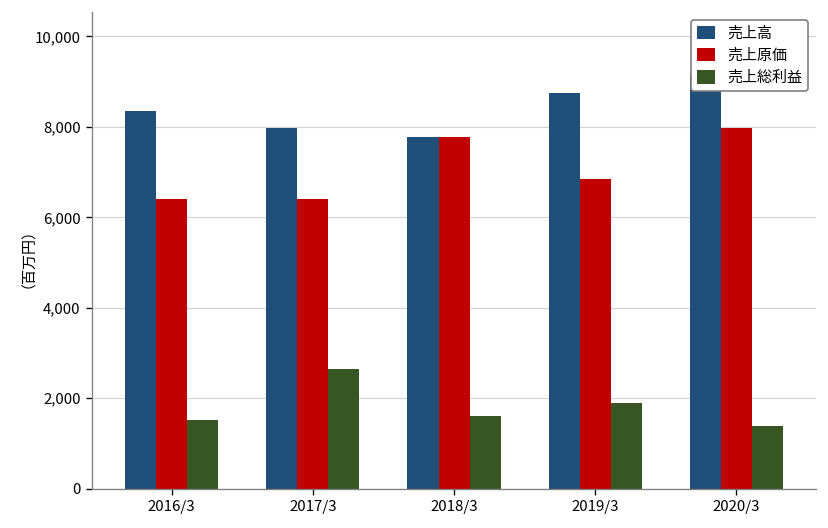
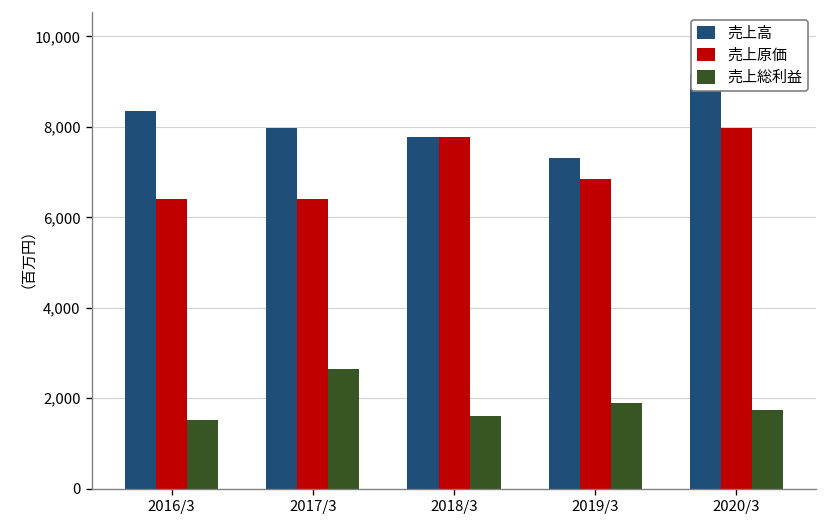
  {
    "売上高": {
      "2016/3": "8,400",
      "2017/3": "8,000",
      "2018/3": "7,800",
-     "2019/3": "8,700"
+     "2019/3": "7,300"
    },
    "売上原価": {
      "2016/3": "6,400",
      "2017/3": "6,400",
      "2018/3": "7,800",
      "2019/3": "6,900",
      "2020/3": "8,000"
    },
    "売上総利益": {
      "2016/3": "1,500",
      "2017/3": "2,600",
      "2018/3": "1,600",
      "2019/3": "1,900",
-     "2020/3": "1,400"
+     "2020/3": "1,700"
    }
  }
